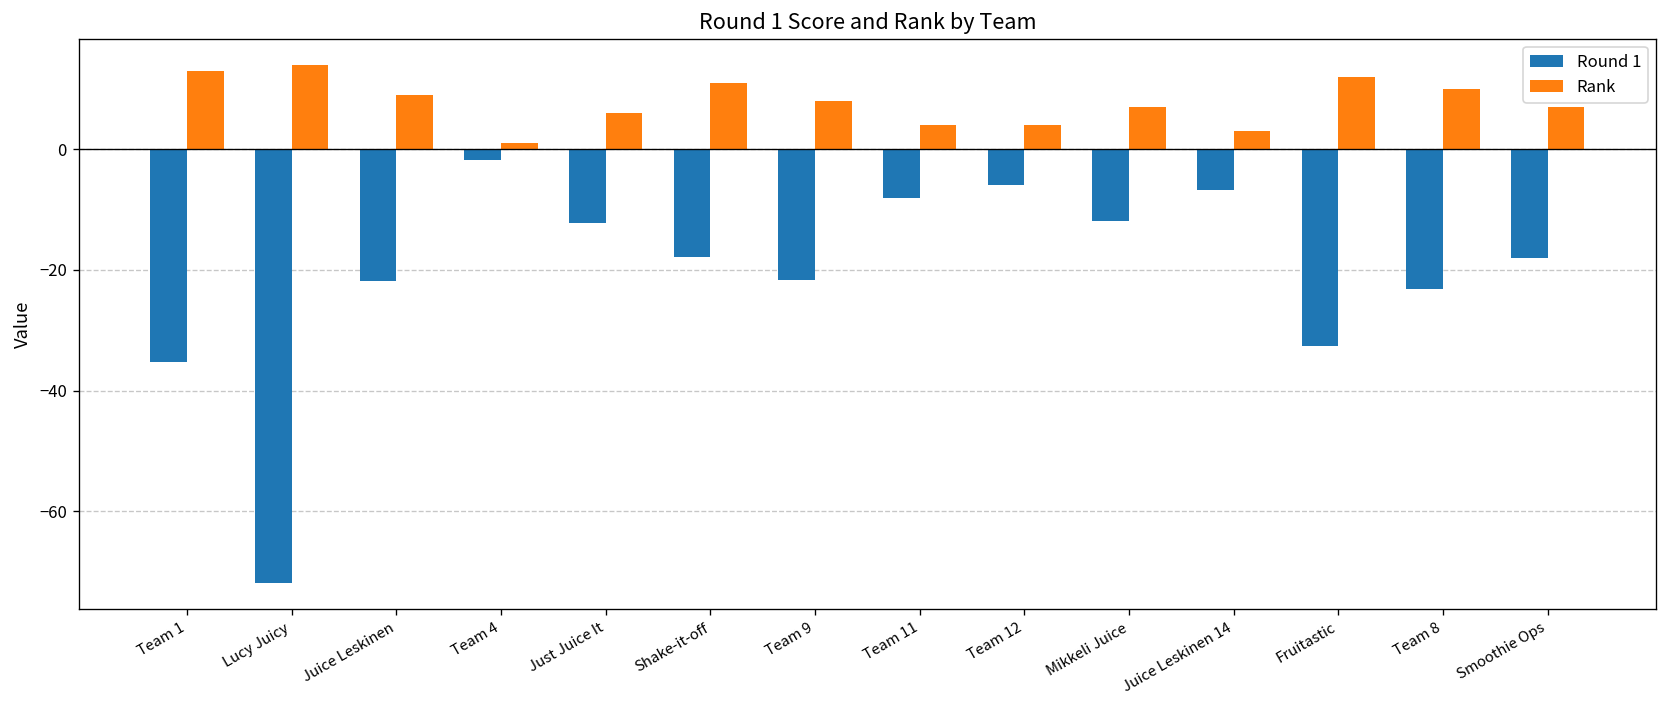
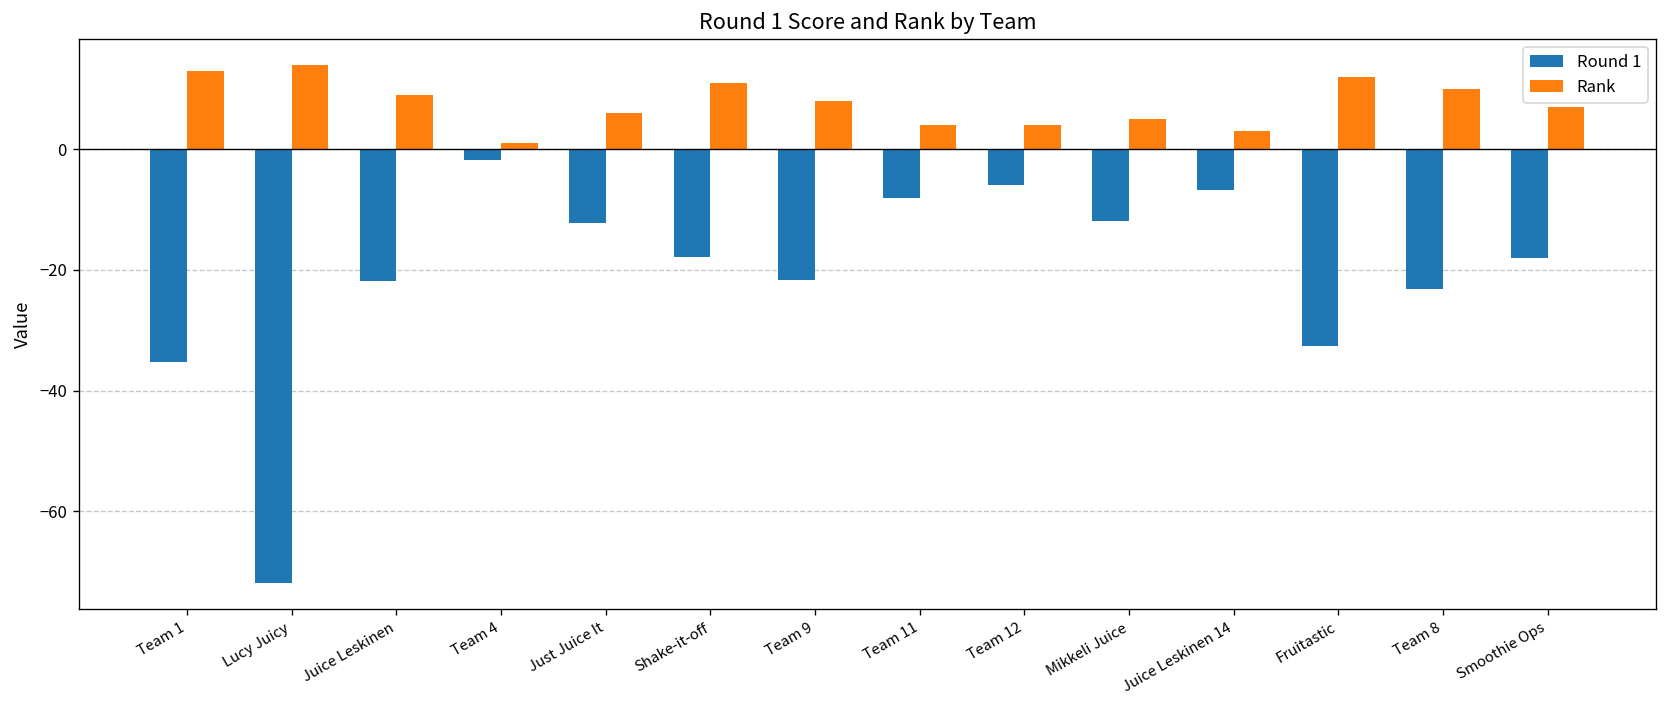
  {
    "Round 1": {
      "Team 1": -35,
      "Lucy Juicy": -72,
      "Juice Leskinen": -22,
      "Team 4": -2,
      "Just Juice It": -12,
      "Shake-it-off": -18,
      "Team 9": -22,
      "Team 11": -8,
      "Team 12": -6,
      "Mikkeli Juice": -12,
      "Juice Leskinen 14": -7,
      "Fruitastic": -33,
      "Team 8": -23,
      "Smoothie Ops": -18
    },
    "Rank": {
      "Team 1": 13,
      "Lucy Juicy": 14,
      "Juice Leskinen": 9,
      "Team 4": 1,
      "Just Juice It": 6,
      "Shake-it-off": 11,
      "Team 9": 8,
      "Team 11": 4,
      "Team 12": 4,
-     "Mikkeli Juice": 7,
+     "Mikkeli Juice": 5,
      "Juice Leskinen 14": 3,
      "Fruitastic": 12,
      "Team 8": 10,
      "Smoothie Ops": 7
    }
  }
